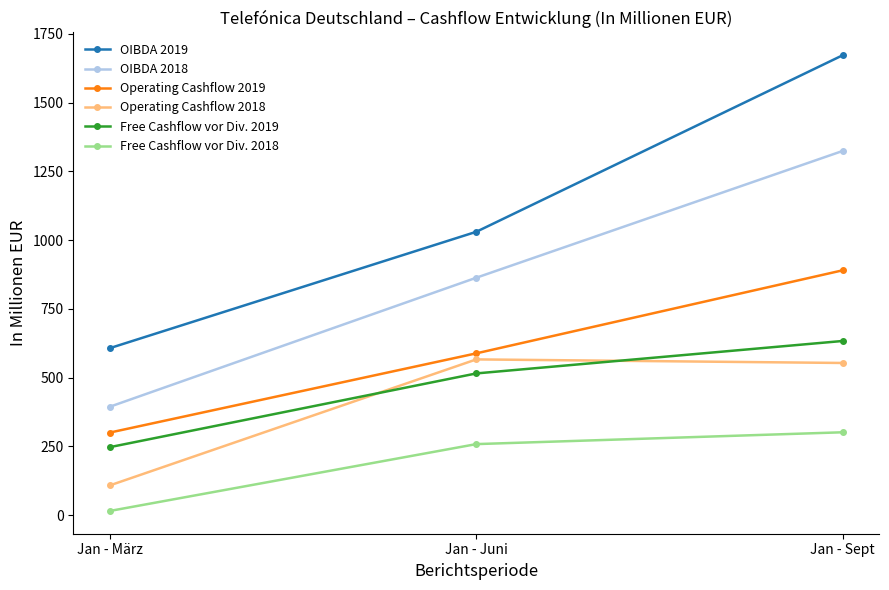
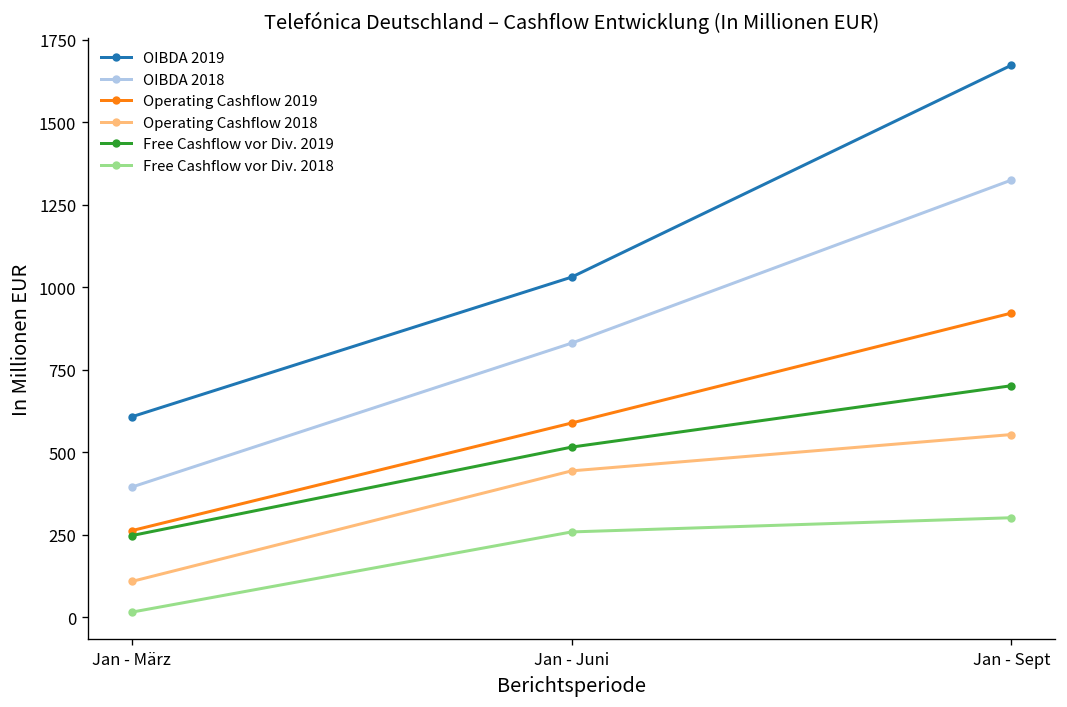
  {
    "OIBDA 2019": {
      "Jan - März": 610,
      "Jan - Juni": 1030,
      "Jan - Sept": 1670
    },
    "OIBDA 2018": {
      "Jan - März": 390,
-     "Jan - Juni": 860,
+     "Jan - Juni": 830,
      "Jan - Sept": 1320
    },
    "Operating Cashflow 2019": {
-     "Jan - März": 300,
+     "Jan - März": 260,
      "Jan - Juni": 590,
-     "Jan - Sept": 890
+     "Jan - Sept": 920
    },
    "Operating Cashflow 2018": {
      "Jan - März": 110,
-     "Jan - Juni": 570,
+     "Jan - Juni": 440,
      "Jan - Sept": 550
    },
    "Free Cashflow vor Div. 2019": {
      "Jan - März": 250,
      "Jan - Juni": 520,
-     "Jan - Sept": 630
+     "Jan - Sept": 700
    },
    "Free Cashflow vor Div. 2018": {
      "Jan - März": 20,
      "Jan - Juni": 260,
      "Jan - Sept": 300
    }
  }
